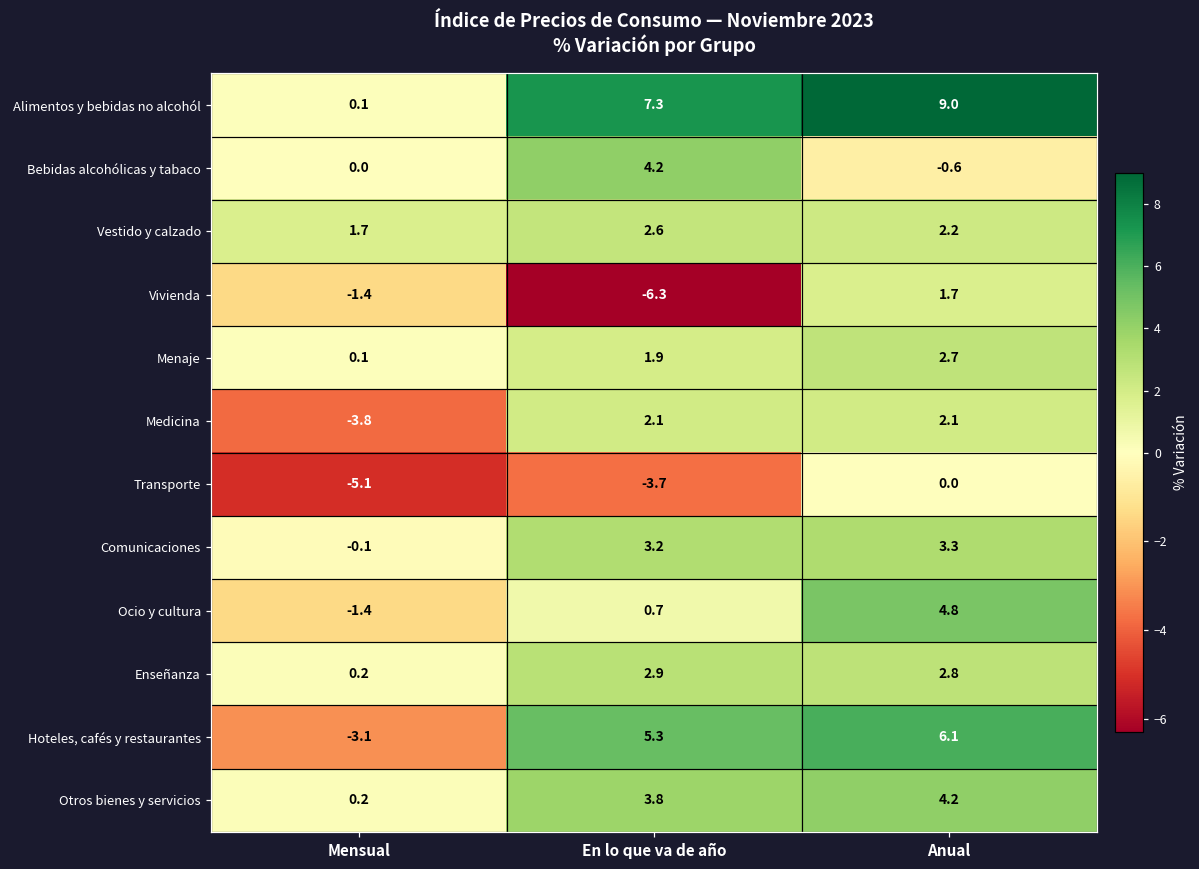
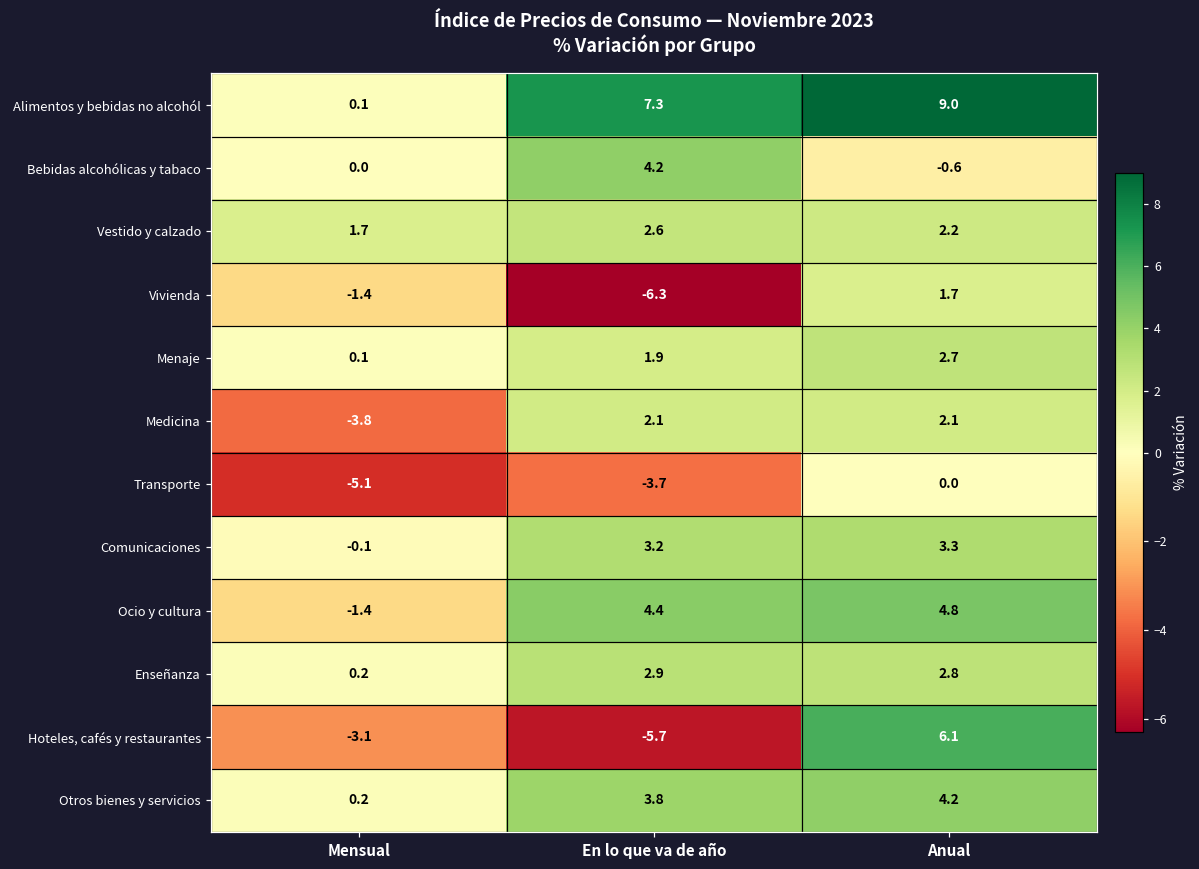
  {
    "Alimentos y bebidas no alcohól": {
      "Mensual": 0.1,
      "En lo que va de año": 7.3,
      "Anual": 9.0
    },
    "Bebidas alcohólicas y tabaco": {
      "Mensual": 0.0,
      "En lo que va de año": 4.2,
      "Anual": -0.6
    },
    "Vestido y calzado": {
      "Mensual": 1.7,
      "En lo que va de año": 2.6,
      "Anual": 2.2
    },
    "Vivienda": {
      "Mensual": -1.4,
      "En lo que va de año": -6.3,
      "Anual": 1.7
    },
    "Menaje": {
      "Mensual": 0.1,
      "En lo que va de año": 1.9,
      "Anual": 2.7
    },
    "Medicina": {
      "Mensual": -3.8,
      "En lo que va de año": 2.1,
      "Anual": 2.1
    },
    "Transporte": {
      "Mensual": -5.1,
      "En lo que va de año": -3.7,
      "Anual": 0.0
    },
    "Comunicaciones": {
      "Mensual": -0.1,
      "En lo que va de año": 3.2,
      "Anual": 3.3
    },
    "Ocio y cultura": {
      "Mensual": -1.4,
-     "En lo que va de año": 0.7,
+     "En lo que va de año": 4.4,
      "Anual": 4.8
    },
    "Enseñanza": {
      "Mensual": 0.2,
      "En lo que va de año": 2.9,
      "Anual": 2.8
    },
    "Hoteles, cafés y restaurantes": {
      "Mensual": -3.1,
-     "En lo que va de año": 5.3,
+     "En lo que va de año": -5.7,
      "Anual": 6.1
    },
    "Otros bienes y servicios": {
      "Mensual": 0.2,
      "En lo que va de año": 3.8,
      "Anual": 4.2
    }
  }
